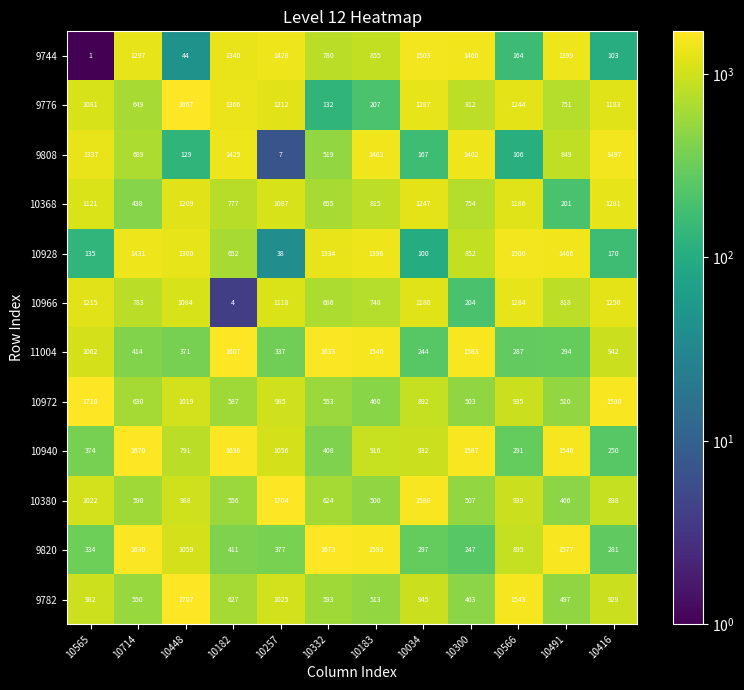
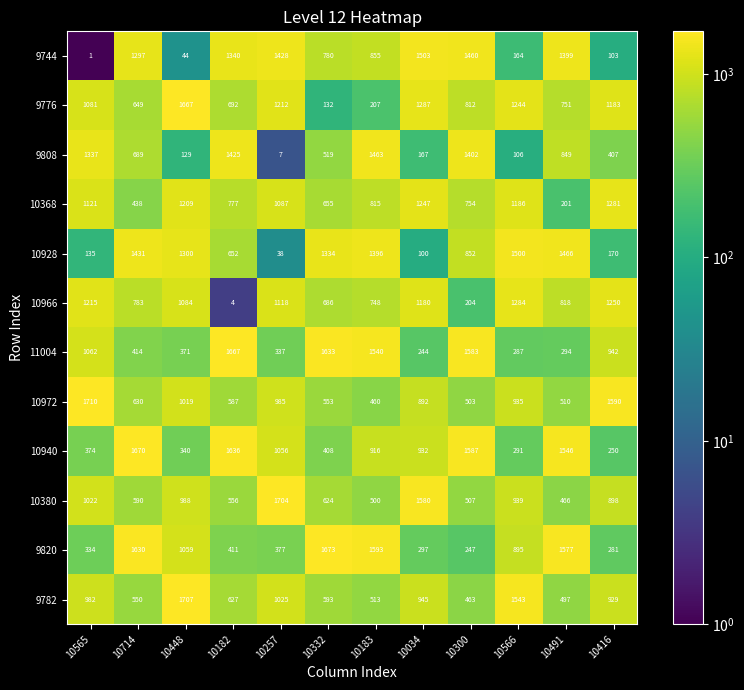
  {
    "9744": {
      "10565": 1,
      "10714": 1297,
      "10448": 44,
      "10182": 1340,
      "10257": 1428,
      "10332": 780,
      "10183": 855,
      "10034": 1503,
      "10300": 1460,
      "10566": 164,
      "10491": 1399,
      "10416": 103
    },
    "9776": {
      "10565": 1081,
      "10714": 649,
      "10448": 1667,
-     "10182": 1366,
+     "10182": 692,
      "10257": 1212,
      "10332": 132,
      "10183": 207,
      "10034": 1287,
      "10300": 812,
      "10566": 1244,
      "10491": 751,
      "10416": 1183
    },
    "9808": {
      "10565": 1337,
      "10714": 689,
      "10448": 129,
      "10182": 1425,
      "10257": 7,
      "10332": 519,
      "10183": 1463,
      "10034": 167,
      "10300": 1402,
      "10566": 106,
      "10491": 849,
-     "10416": 1497
+     "10416": 407
    },
    "10368": {
      "10565": 1121,
      "10714": 438,
      "10448": 1209,
      "10182": 777,
      "10257": 1087,
      "10332": 655,
      "10183": 815,
      "10034": 1247,
      "10300": 754,
      "10566": 1186,
      "10491": 201,
      "10416": 1281
    },
    "10928": {
      "10565": 135,
      "10714": 1431,
      "10448": 1300,
      "10182": 652,
      "10257": 38,
      "10332": 1334,
      "10183": 1396,
      "10034": 100,
      "10300": 852,
      "10566": 1500,
      "10491": 1466,
      "10416": 170
    },
    "10966": {
      "10565": 1215,
      "10714": 783,
      "10448": 1084,
      "10182": 4,
      "10257": 1118,
      "10332": 686,
      "10183": 748,
      "10034": 1180,
      "10300": 204,
      "10566": 1284,
      "10491": 818,
      "10416": 1250
    },
    "11004": {
      "10565": 1062,
      "10714": 414,
      "10448": 371,
      "10182": 1667,
      "10257": 337,
      "10332": 1633,
      "10183": 1540,
      "10034": 244,
      "10300": 1583,
      "10566": 287,
      "10491": 294,
      "10416": 942
    },
    "10972": {
      "10565": 1710,
      "10714": 630,
      "10448": 1019,
      "10182": 587,
      "10257": 985,
      "10332": 553,
      "10183": 460,
      "10034": 892,
      "10300": 503,
      "10566": 935,
      "10491": 510,
      "10416": 1590
    },
    "10940": {
      "10565": 374,
      "10714": 1670,
-     "10448": 791,
+     "10448": 340,
      "10182": 1636,
      "10257": 1056,
      "10332": 408,
      "10183": 916,
      "10034": 932,
      "10300": 1587,
      "10566": 291,
      "10491": 1546,
      "10416": 250
    },
    "10380": {
      "10565": 1022,
      "10714": 590,
      "10448": 988,
      "10182": 556,
      "10257": 1704,
      "10332": 624,
      "10183": 500,
      "10034": 1580,
      "10300": 507,
      "10566": 939,
      "10491": 466,
      "10416": 898
    },
    "9820": {
      "10565": 334,
      "10714": 1630,
      "10448": 1059,
      "10182": 411,
      "10257": 377,
      "10332": 1673,
      "10183": 1593,
      "10034": 297,
      "10300": 247,
      "10566": 895,
      "10491": 1577,
      "10416": 281
    },
    "9782": {
      "10565": 982,
      "10714": 550,
      "10448": 1707,
      "10182": 627,
      "10257": 1025,
      "10332": 593,
      "10183": 513,
      "10034": 945,
      "10300": 463,
      "10566": 1543,
      "10491": 497,
      "10416": 929
    }
  }
